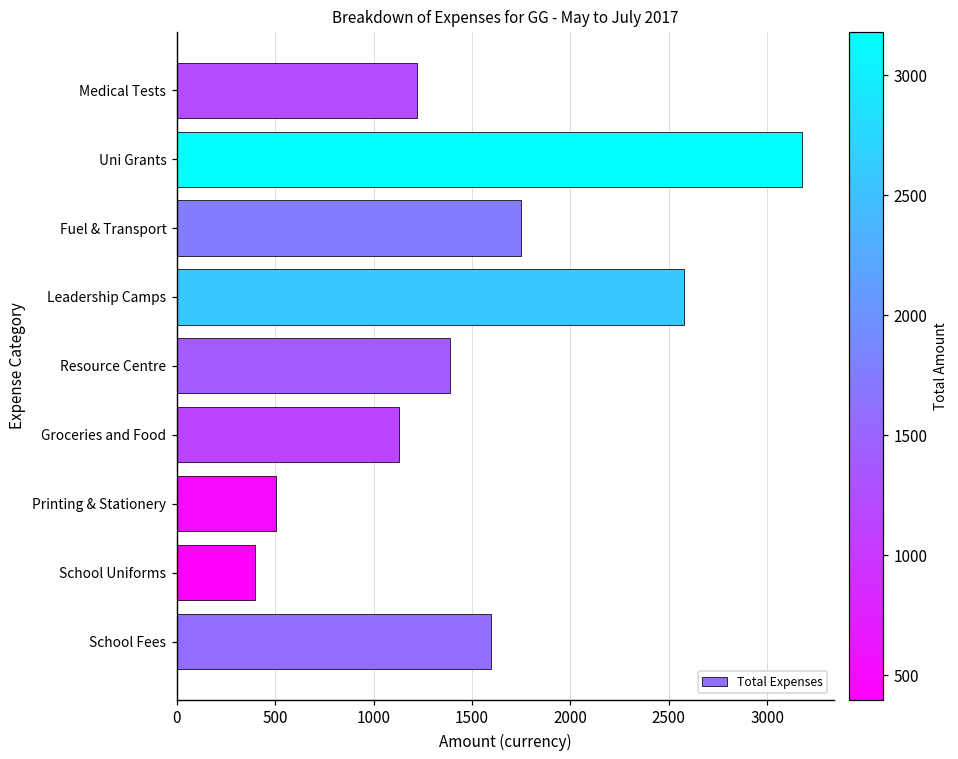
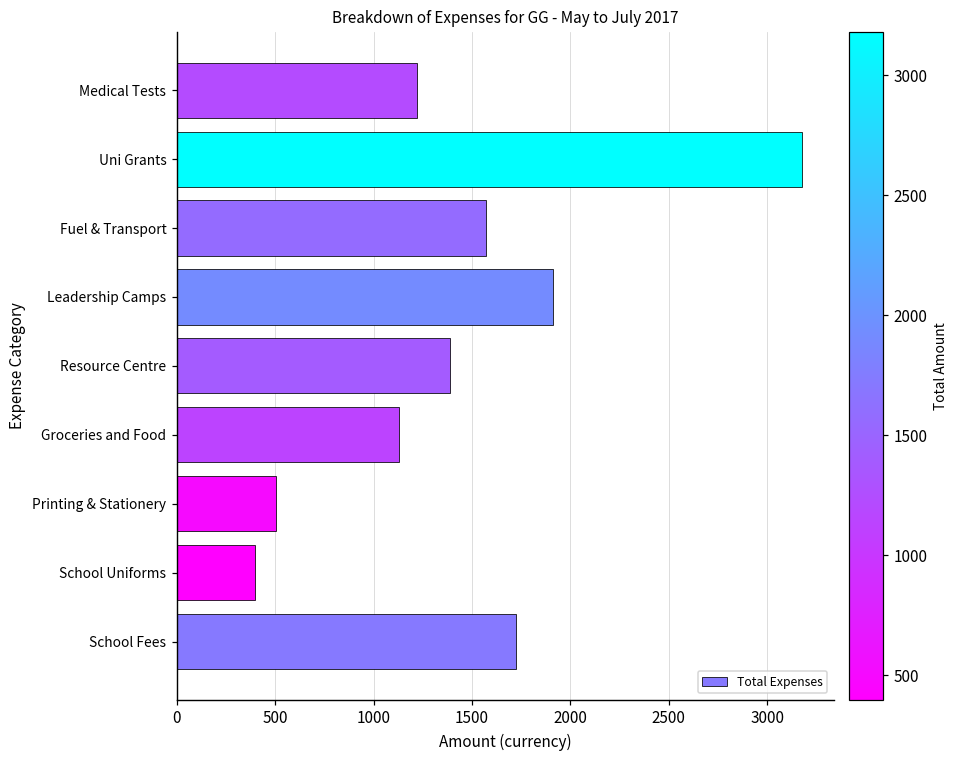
  {
    "Total Expenses": {
      "Medical Tests": 1220,
      "Uni Grants": 3180,
-     "Fuel & Transport": 1750,
-     "Leadership Camps": 2580,
+     "Fuel & Transport": 1570,
+     "Leadership Camps": 1910,
      "Resource Centre": 1390,
      "Groceries and Food": 1130,
      "Printing & Stationery": 500,
      "School Uniforms": 400,
-     "School Fees": 1600
+     "School Fees": 1720
    }
  }
